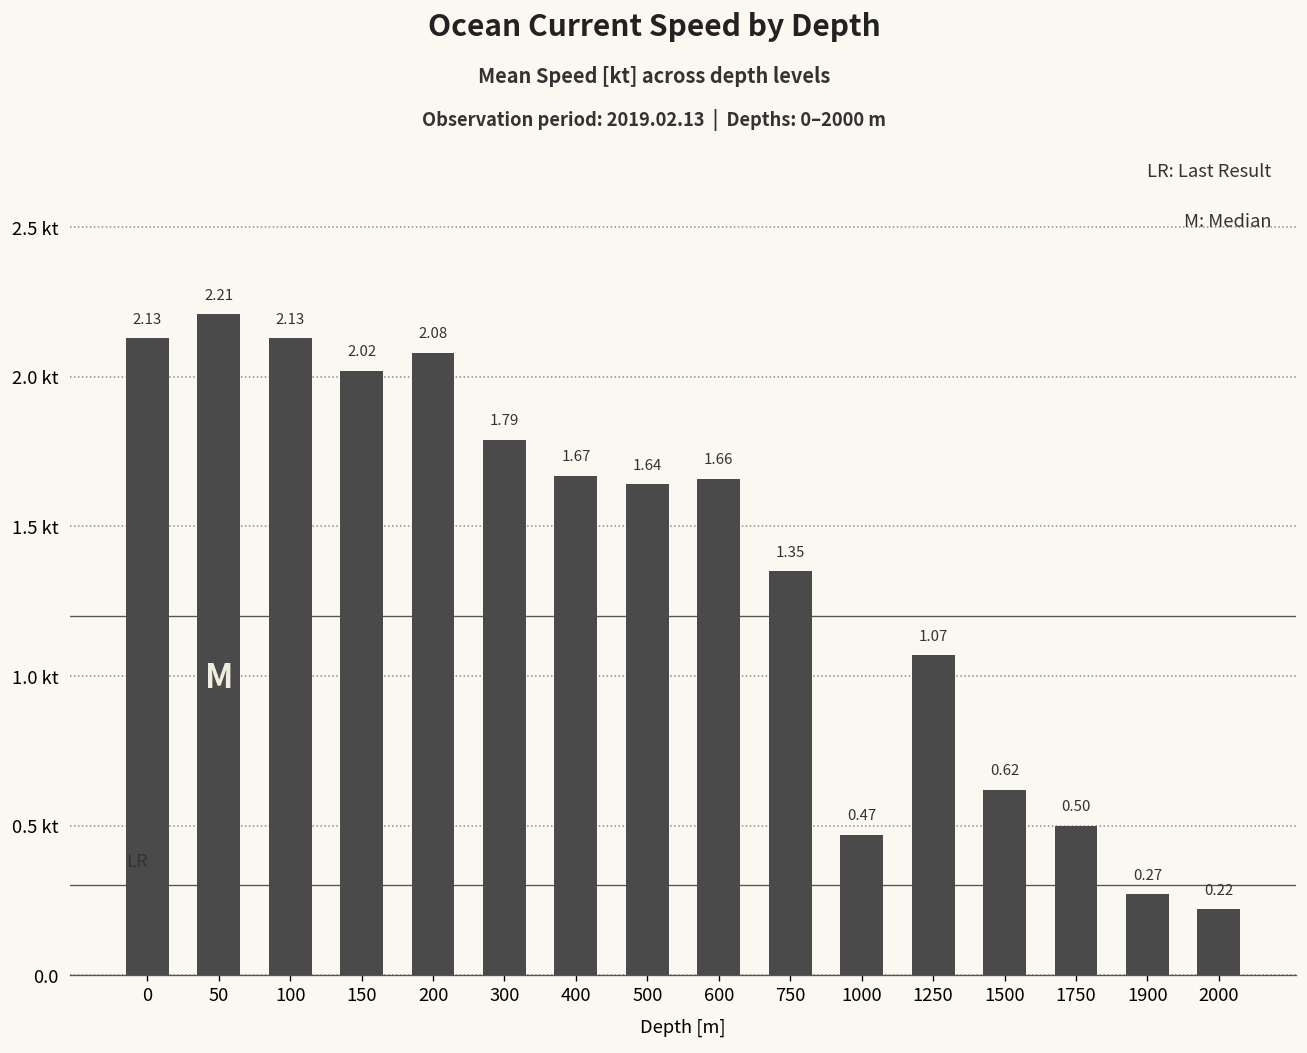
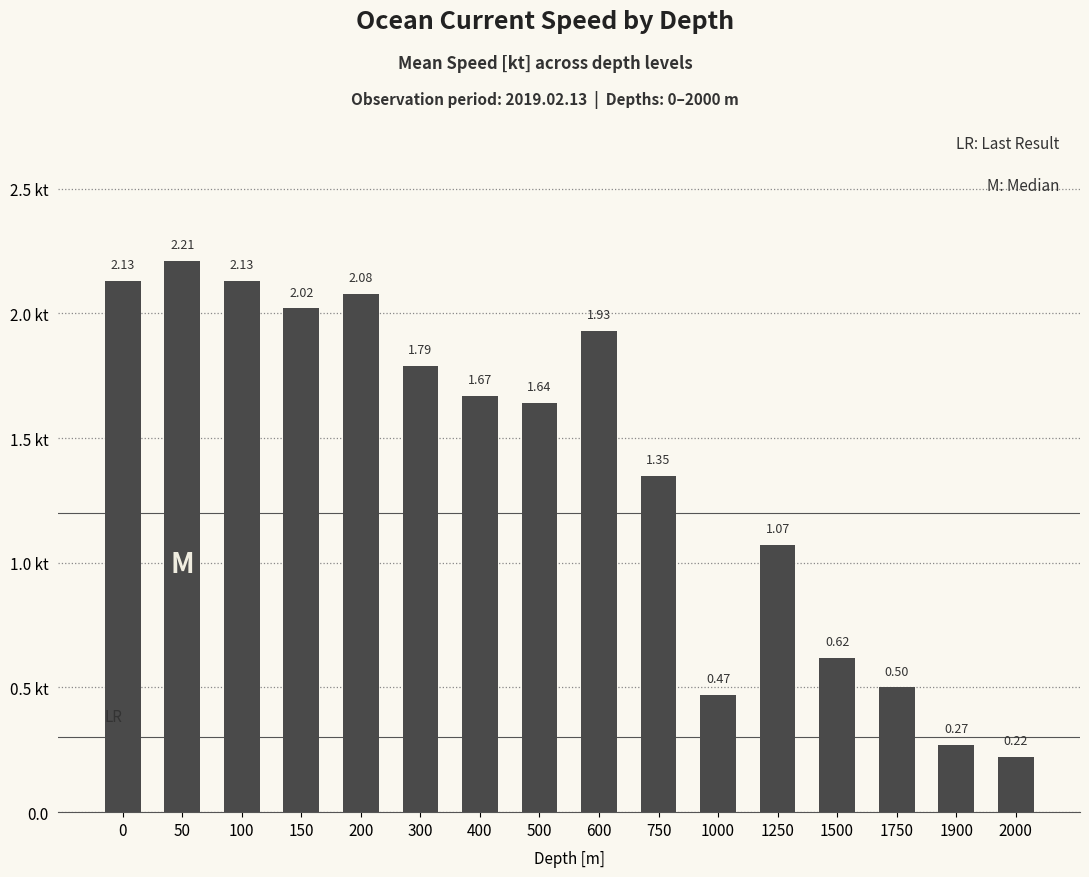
  {
    "0": 2.13,
    "50": 2.21,
    "100": 2.13,
    "150": 2.02,
    "200": 2.08,
    "300": 1.79,
    "400": 1.67,
    "500": 1.64,
-   "600": 1.66,
+   "600": 1.93,
    "750": 1.35,
    "1000": 0.47,
    "1250": 1.07,
    "1500": 0.62,
    "1750": 0.50,
    "1900": 0.27,
    "2000": 0.22
  }
